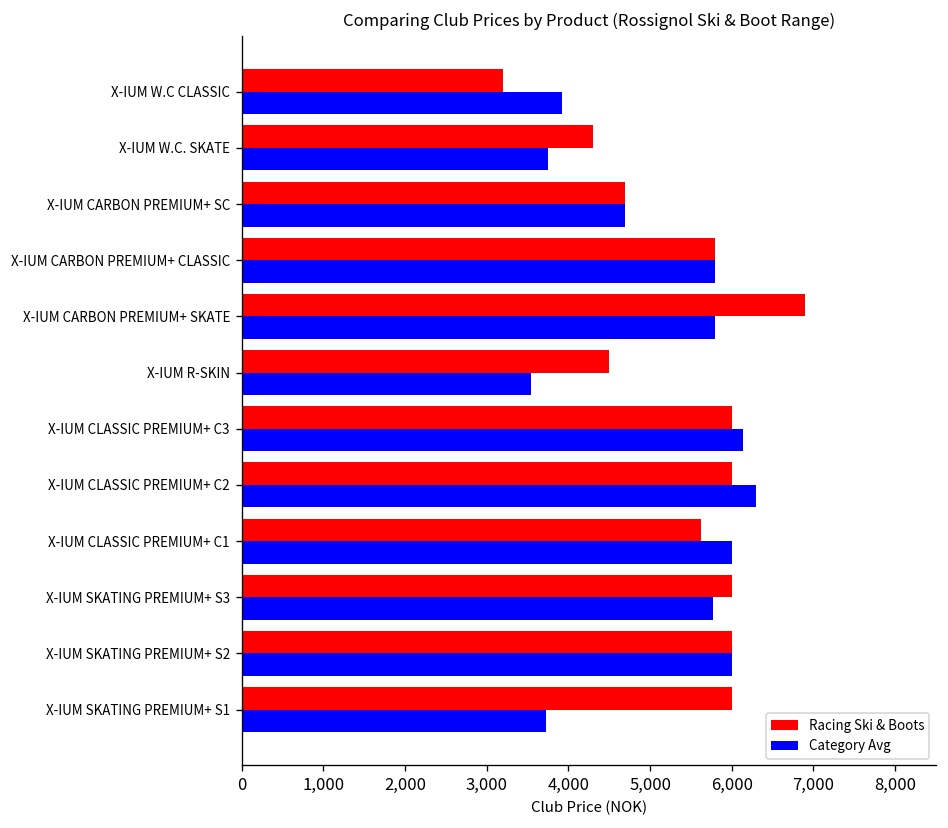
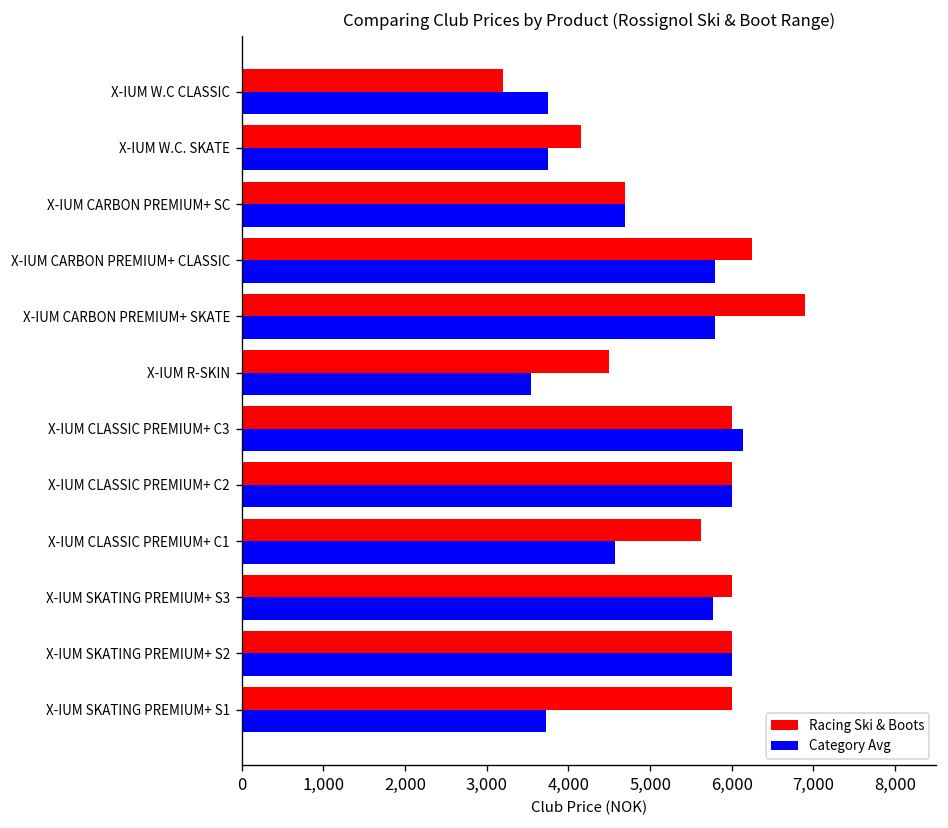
  {
    "Racing Ski & Boots": {
      "X-IUM W.C CLASSIC": "3,200",
-     "X-IUM W.C. SKATE": "4,300",
+     "X-IUM W.C. SKATE": "4,200",
      "X-IUM CARBON PREMIUM+ SC": "4,700",
-     "X-IUM CARBON PREMIUM+ CLASSIC": "5,800",
+     "X-IUM CARBON PREMIUM+ CLASSIC": "6,200",
      "X-IUM CARBON PREMIUM+ SKATE": "6,900",
      "X-IUM R-SKIN": "4,500",
      "X-IUM CLASSIC PREMIUM+ C3": "6,000",
      "X-IUM CLASSIC PREMIUM+ C2": "6,000",
      "X-IUM CLASSIC PREMIUM+ C1": "5,600",
      "X-IUM SKATING PREMIUM+ S3": "6,000",
      "X-IUM SKATING PREMIUM+ S2": "6,000",
      "X-IUM SKATING PREMIUM+ S1": "6,000"
    },
    "Category Avg": {
-     "X-IUM W.C CLASSIC": "3,900",
+     "X-IUM W.C CLASSIC": "3,700",
      "X-IUM W.C. SKATE": "3,700",
      "X-IUM CARBON PREMIUM+ SC": "4,700",
      "X-IUM CARBON PREMIUM+ CLASSIC": "5,800",
      "X-IUM CARBON PREMIUM+ SKATE": "5,800",
      "X-IUM R-SKIN": "3,500",
      "X-IUM CLASSIC PREMIUM+ C3": "6,100",
-     "X-IUM CLASSIC PREMIUM+ C2": "6,300",
-     "X-IUM CLASSIC PREMIUM+ C1": "6,000",
+     "X-IUM CLASSIC PREMIUM+ C2": "6,000",
+     "X-IUM CLASSIC PREMIUM+ C1": "4,600",
      "X-IUM SKATING PREMIUM+ S3": "5,800",
      "X-IUM SKATING PREMIUM+ S2": "6,000",
      "X-IUM SKATING PREMIUM+ S1": "3,700"
    }
  }
